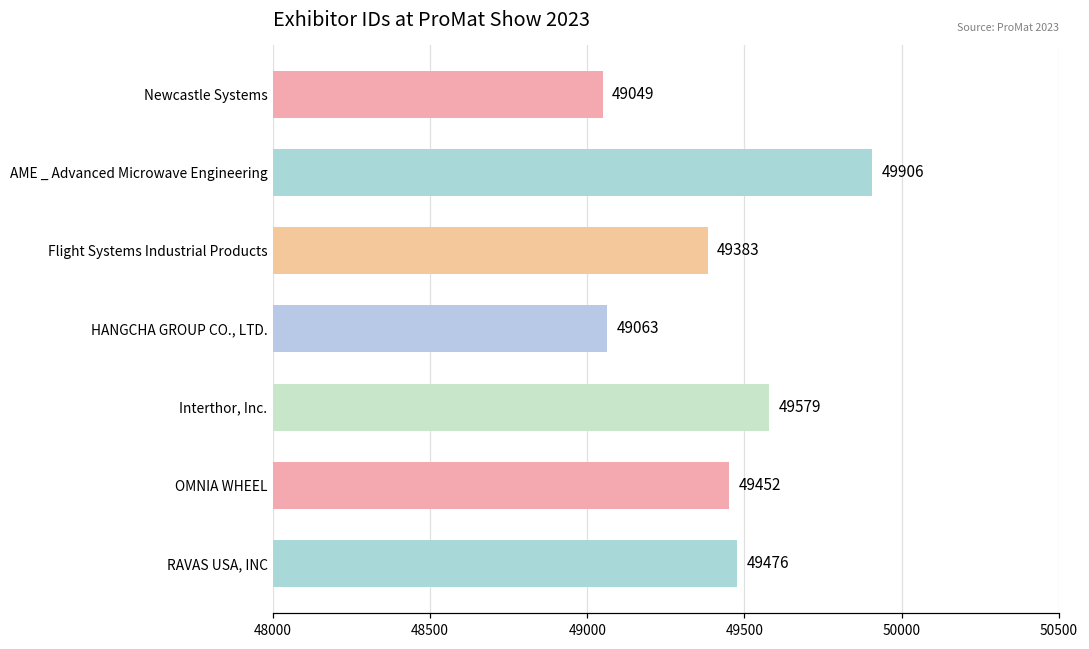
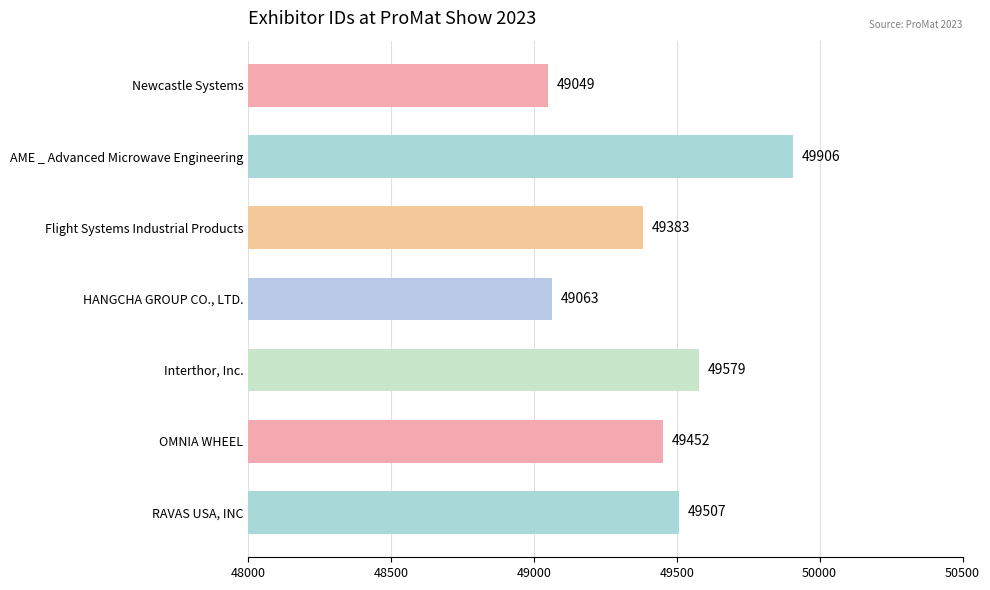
  {
    "Newcastle Systems": 49049,
    "AME _ Advanced Microwave Engineering": 49906,
    "Flight Systems Industrial Products": 49383,
    "HANGCHA GROUP CO., LTD.": 49063,
    "Interthor, Inc.": 49579,
    "OMNIA WHEEL": 49452,
-   "RAVAS USA, INC": 49476
+   "RAVAS USA, INC": 49507
  }
